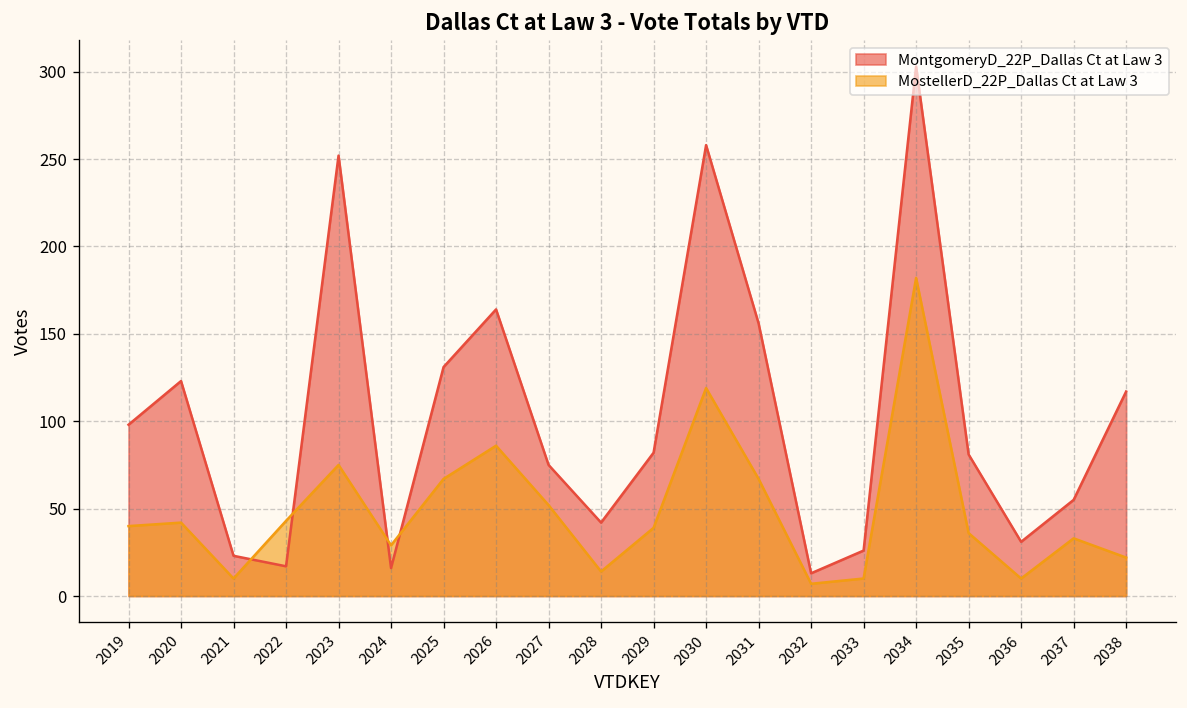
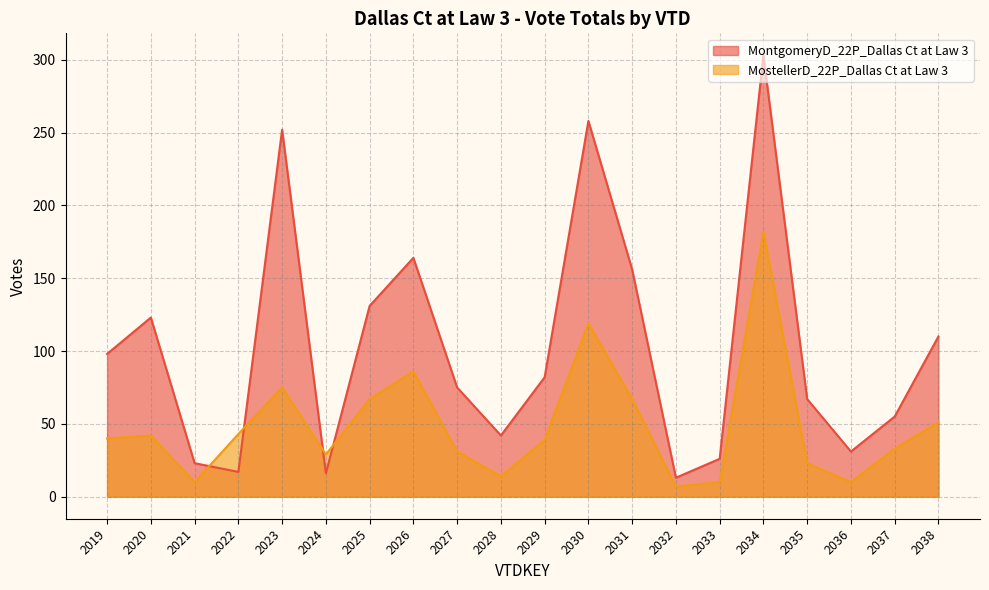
  {
    "MontgomeryD_22P_Dallas Ct at Law 3": {
      "2019": 98,
      "2020": 123,
      "2021": 23,
      "2022": 17,
      "2023": 252,
      "2024": 16,
      "2025": 131,
      "2026": 164,
      "2027": 75,
      "2028": 42,
      "2029": 82,
      "2030": 258,
      "2031": 156,
      "2032": 13,
      "2033": 26,
-     "2035": 81,
+     "2035": 67,
      "2036": 31,
      "2037": 55,
-     "2038": 117
+     "2038": 110
    },
    "MostellerD_22P_Dallas Ct at Law 3": {
      "2019": 40,
      "2020": 42,
      "2021": 10,
      "2022": 43,
      "2023": 75,
      "2024": 29,
      "2025": 67,
      "2026": 86,
-     "2027": 52,
+     "2027": 31,
      "2028": 14,
      "2029": 39,
      "2030": 119,
      "2031": 67,
      "2032": 7,
      "2033": 10,
      "2034": 182,
-     "2035": 36,
+     "2035": 23,
      "2036": 10,
      "2037": 33,
-     "2038": 22
+     "2038": 51
    }
  }
